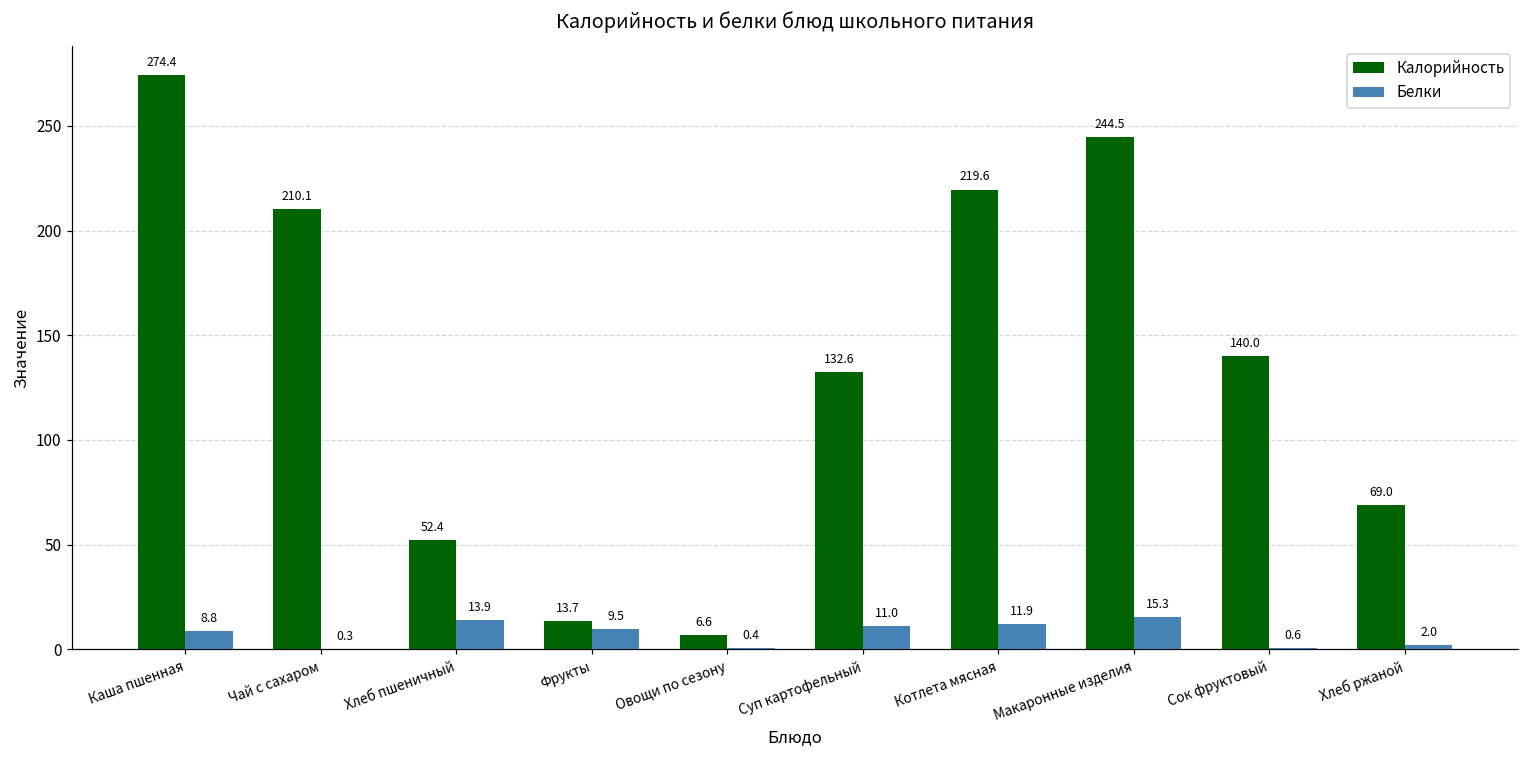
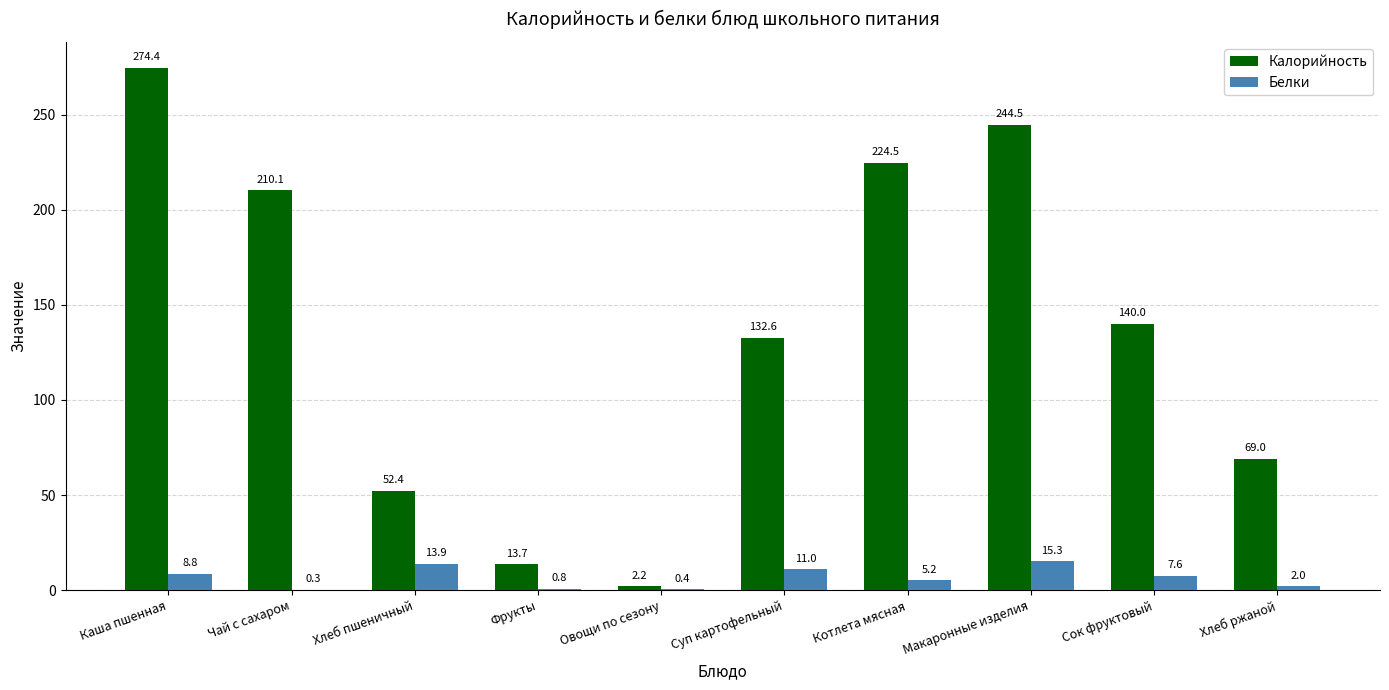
  {
    "Калорийность": {
      "Каша пшенная": 274.4,
      "Чай с сахаром": 210.1,
      "Хлеб пшеничный": 52.4,
      "Фрукты": 13.7,
-     "Овощи по сезону": 6.6,
+     "Овощи по сезону": 2.2,
      "Суп картофельный": 132.6,
-     "Котлета мясная": 219.6,
+     "Котлета мясная": 224.5,
      "Макаронные изделия": 244.5,
      "Сок фруктовый": 140.0,
      "Хлеб ржаной": 69.0
    },
    "Белки": {
      "Каша пшенная": 8.8,
      "Чай с сахаром": 0.3,
      "Хлеб пшеничный": 13.9,
-     "Фрукты": 9.5,
+     "Фрукты": 0.8,
      "Овощи по сезону": 0.4,
      "Суп картофельный": 11.0,
-     "Котлета мясная": 11.9,
+     "Котлета мясная": 5.2,
      "Макаронные изделия": 15.3,
-     "Сок фруктовый": 0.6,
+     "Сок фруктовый": 7.6,
      "Хлеб ржаной": 2.0
    }
  }
